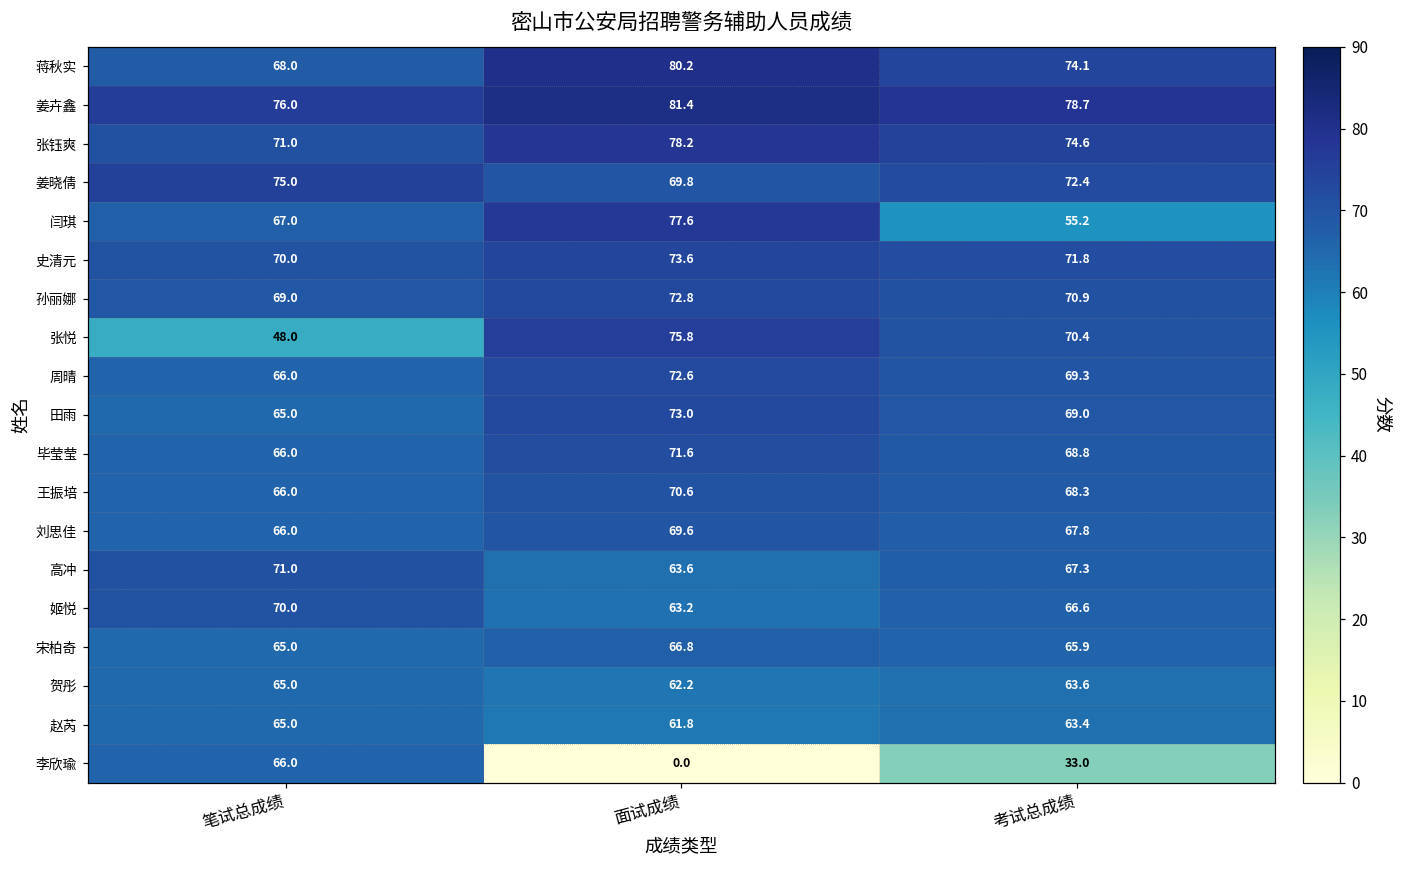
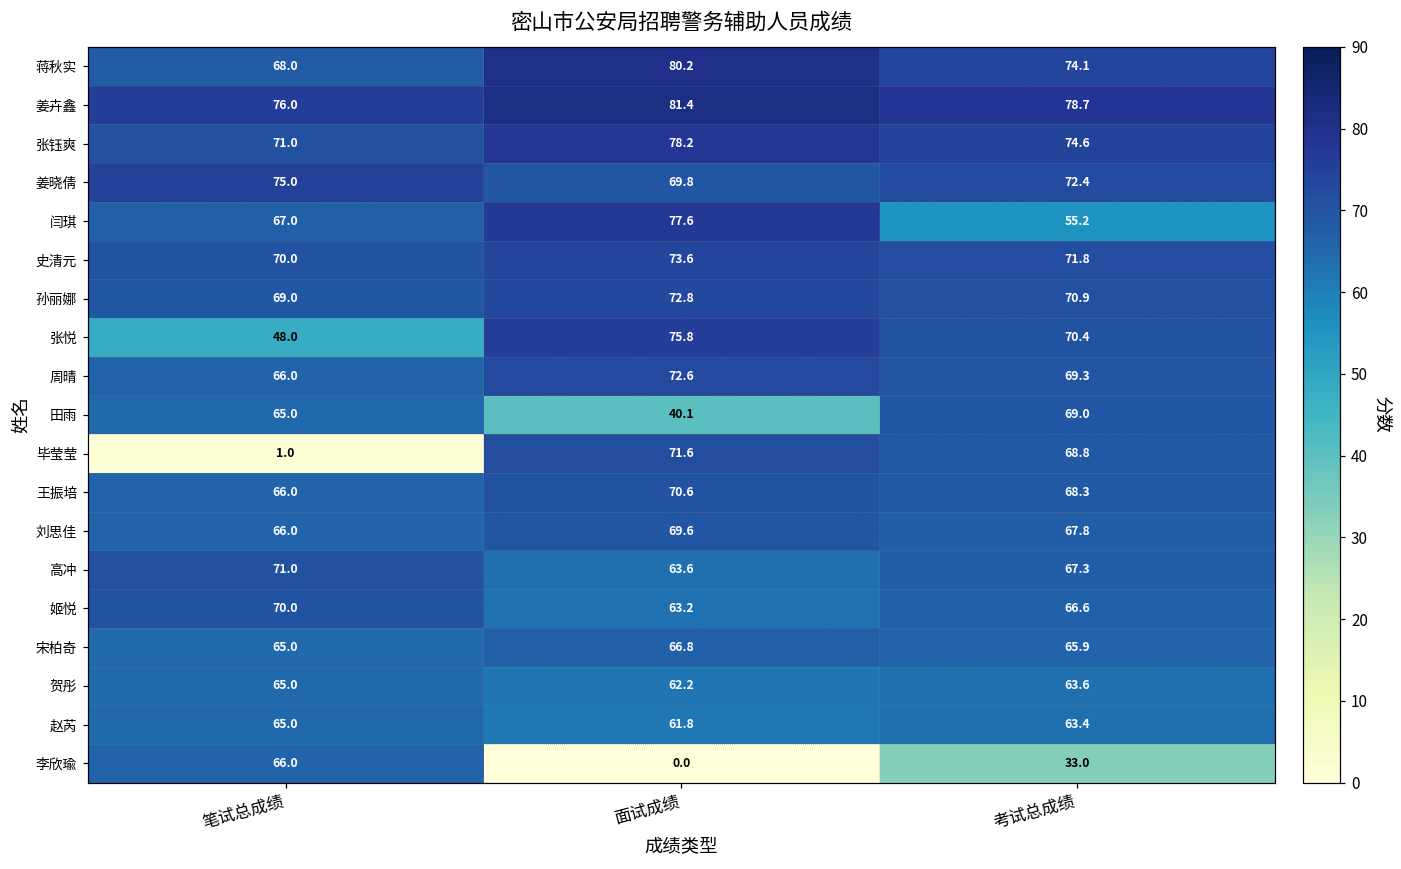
  {
    "蒋秋实": {
      "笔试总成绩": 68.0,
      "面试成绩": 80.2,
      "考试总成绩": 74.1
    },
    "姜卉鑫": {
      "笔试总成绩": 76.0,
      "面试成绩": 81.4,
      "考试总成绩": 78.7
    },
    "张钰爽": {
      "笔试总成绩": 71.0,
      "面试成绩": 78.2,
      "考试总成绩": 74.6
    },
    "姜晓倩": {
      "笔试总成绩": 75.0,
      "面试成绩": 69.8,
      "考试总成绩": 72.4
    },
    "闫琪": {
      "笔试总成绩": 67.0,
      "面试成绩": 77.6,
      "考试总成绩": 55.2
    },
    "史清元": {
      "笔试总成绩": 70.0,
      "面试成绩": 73.6,
      "考试总成绩": 71.8
    },
    "孙丽娜": {
      "笔试总成绩": 69.0,
      "面试成绩": 72.8,
      "考试总成绩": 70.9
    },
    "张悦": {
      "笔试总成绩": 48.0,
      "面试成绩": 75.8,
      "考试总成绩": 70.4
    },
    "周晴": {
      "笔试总成绩": 66.0,
      "面试成绩": 72.6,
      "考试总成绩": 69.3
    },
    "田雨": {
      "笔试总成绩": 65.0,
-     "面试成绩": 73.0,
+     "面试成绩": 40.1,
      "考试总成绩": 69.0
    },
    "毕莹莹": {
-     "笔试总成绩": 66.0,
+     "笔试总成绩": 1.0,
      "面试成绩": 71.6,
      "考试总成绩": 68.8
    },
    "王振培": {
      "笔试总成绩": 66.0,
      "面试成绩": 70.6,
      "考试总成绩": 68.3
    },
    "刘思佳": {
      "笔试总成绩": 66.0,
      "面试成绩": 69.6,
      "考试总成绩": 67.8
    },
    "高冲": {
      "笔试总成绩": 71.0,
      "面试成绩": 63.6,
      "考试总成绩": 67.3
    },
    "姬悦": {
      "笔试总成绩": 70.0,
      "面试成绩": 63.2,
      "考试总成绩": 66.6
    },
    "宋柏奇": {
      "笔试总成绩": 65.0,
      "面试成绩": 66.8,
      "考试总成绩": 65.9
    },
    "贺彤": {
      "笔试总成绩": 65.0,
      "面试成绩": 62.2,
      "考试总成绩": 63.6
    },
    "赵芮": {
      "笔试总成绩": 65.0,
      "面试成绩": 61.8,
      "考试总成绩": 63.4
    },
    "李欣瑜": {
      "笔试总成绩": 66.0,
      "面试成绩": 0.0,
      "考试总成绩": 33.0
    }
  }
